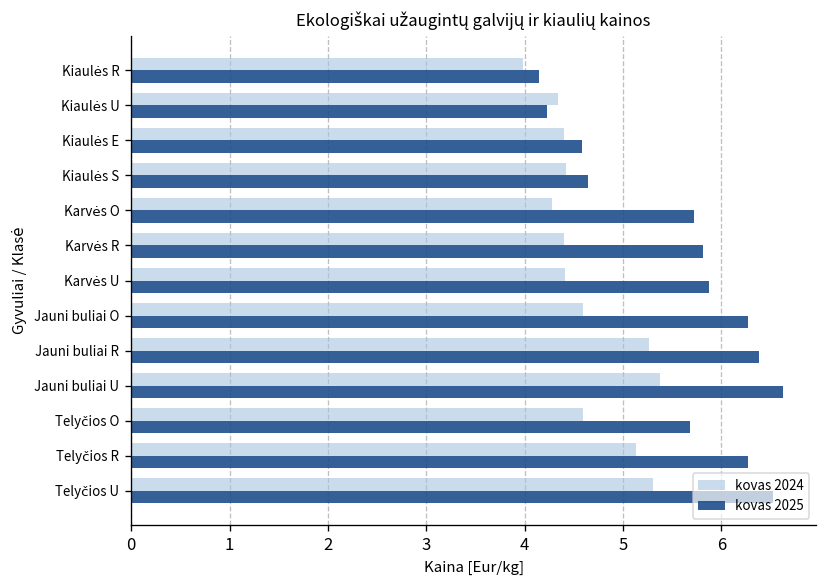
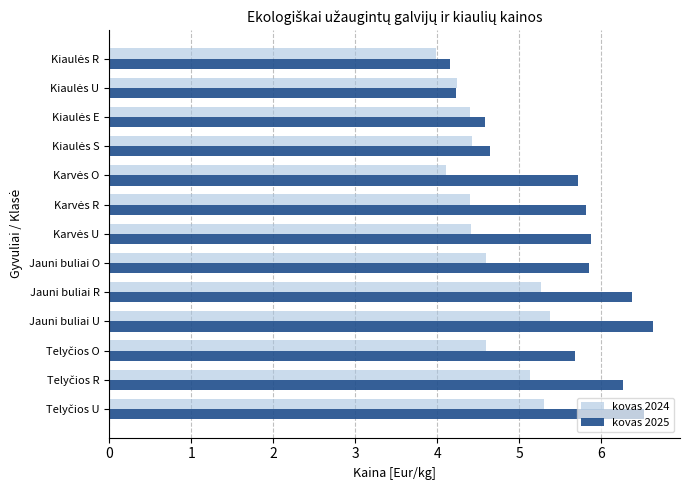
  {
    "kovas 2024": {
      "Kiaulės R": 4.0,
-     "Kiaulės U": 4.3,
+     "Kiaulės U": 4.2,
      "Kiaulės E": 4.4,
      "Kiaulės S": 4.4,
-     "Karvės O": 4.3,
+     "Karvės O": 4.1,
      "Karvės R": 4.4,
      "Karvės U": 4.4,
      "Jauni buliai O": 4.6,
      "Jauni buliai R": 5.3,
      "Jauni buliai U": 5.4,
      "Telyčios O": 4.6,
      "Telyčios R": 5.1,
      "Telyčios U": 5.3
    },
    "kovas 2025": {
      "Kiaulės R": 4.2,
      "Kiaulės U": 4.2,
      "Kiaulės E": 4.6,
      "Kiaulės S": 4.6,
      "Karvės O": 5.7,
      "Karvės R": 5.8,
      "Karvės U": 5.9,
-     "Jauni buliai O": 6.3,
+     "Jauni buliai O": 5.9,
      "Jauni buliai R": 6.4,
      "Jauni buliai U": 6.6,
      "Telyčios O": 5.7,
      "Telyčios R": 6.3
    }
  }
